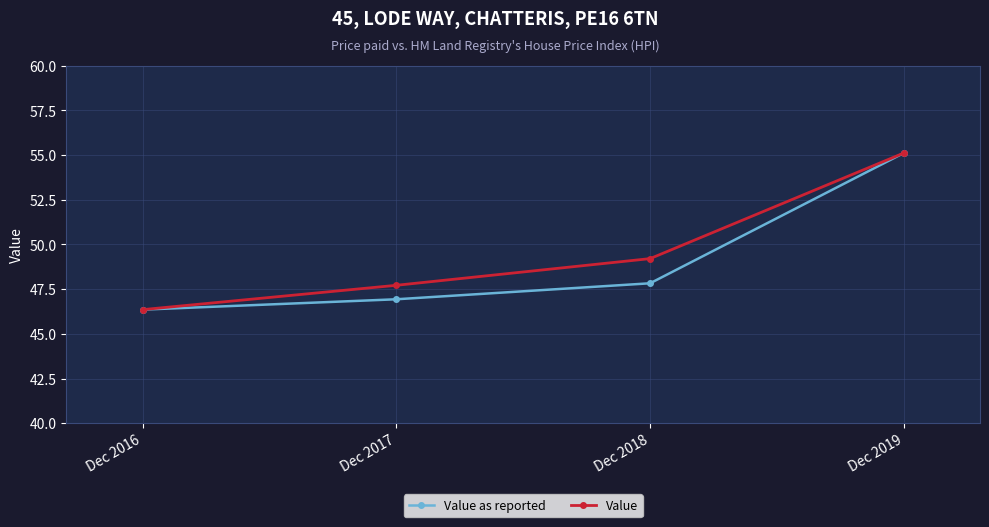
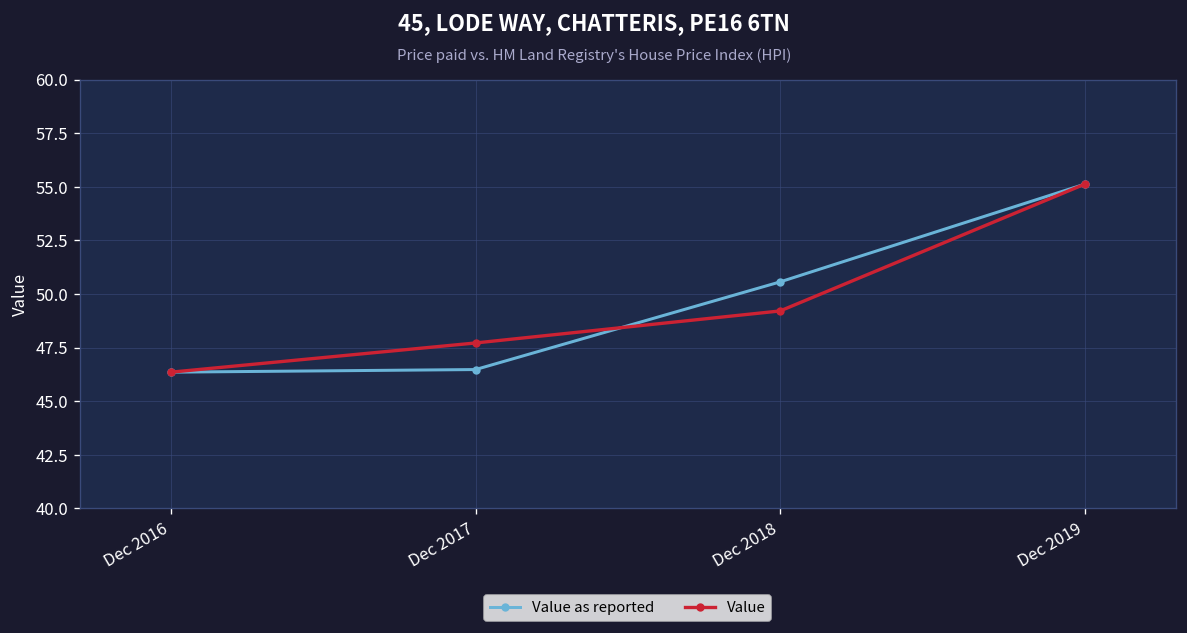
  {
    "Value as reported": {
-     "Dec 2017": 46.9,
-     "Dec 2018": 47.8
+     "Dec 2017": 46.5,
+     "Dec 2018": 50.6
    },
    "Value": {
      "Dec 2017": 47.7,
      "Dec 2018": 49.2
    }
  }
